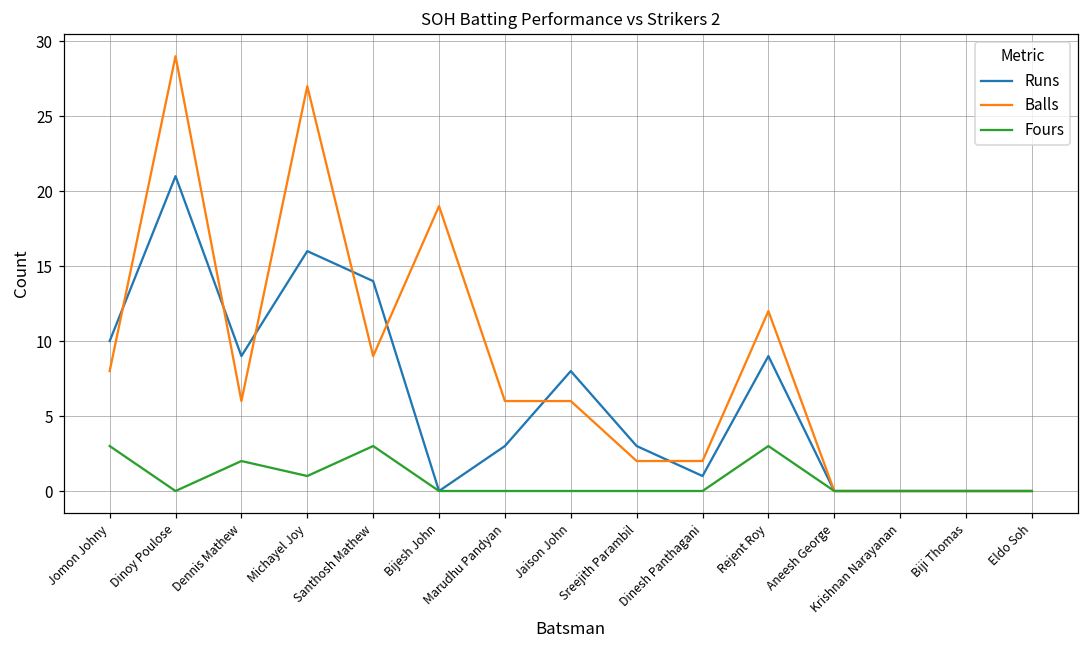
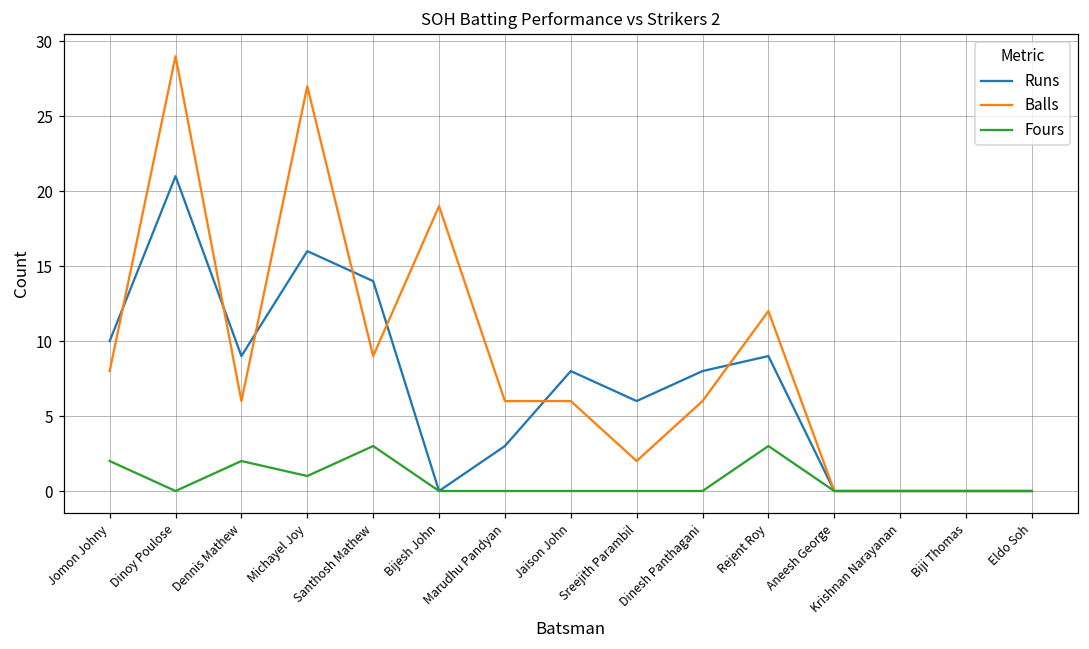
  {
    "Runs": {
      "Jomon Johny": 10,
      "Dinoy Poulose": 21,
      "Dennis Mathew": 9,
      "Michayel Joy": 16,
      "Santhosh Mathew": 14,
      "Marudhu Pandyan": 3,
      "Jaison John": 8,
-     "Sreejith Parambil": 3,
-     "Dinesh Panthagani": 1,
+     "Sreejith Parambil": 6,
+     "Dinesh Panthagani": 8,
      "Rejent Roy": 9
    },
    "Balls": {
      "Jomon Johny": 8,
      "Dinoy Poulose": 29,
      "Dennis Mathew": 6,
      "Michayel Joy": 27,
      "Santhosh Mathew": 9,
      "Bijesh John": 19,
      "Marudhu Pandyan": 6,
      "Jaison John": 6,
      "Sreejith Parambil": 2,
-     "Dinesh Panthagani": 2,
+     "Dinesh Panthagani": 6,
      "Rejent Roy": 12
    },
    "Fours": {
-     "Jomon Johny": 3,
+     "Jomon Johny": 2,
      "Dinoy Poulose": 0,
      "Dennis Mathew": 2,
      "Michayel Joy": 1,
      "Santhosh Mathew": 3,
      "Marudhu Pandyan": 0,
      "Jaison John": 0,
      "Sreejith Parambil": 0,
      "Dinesh Panthagani": 0,
      "Rejent Roy": 3
    }
  }
